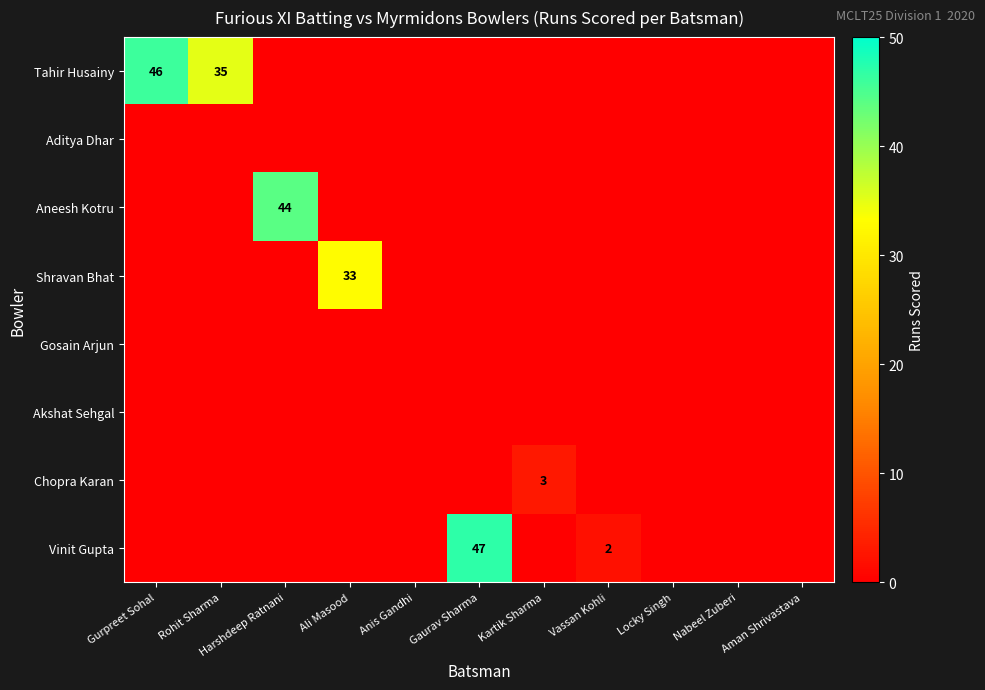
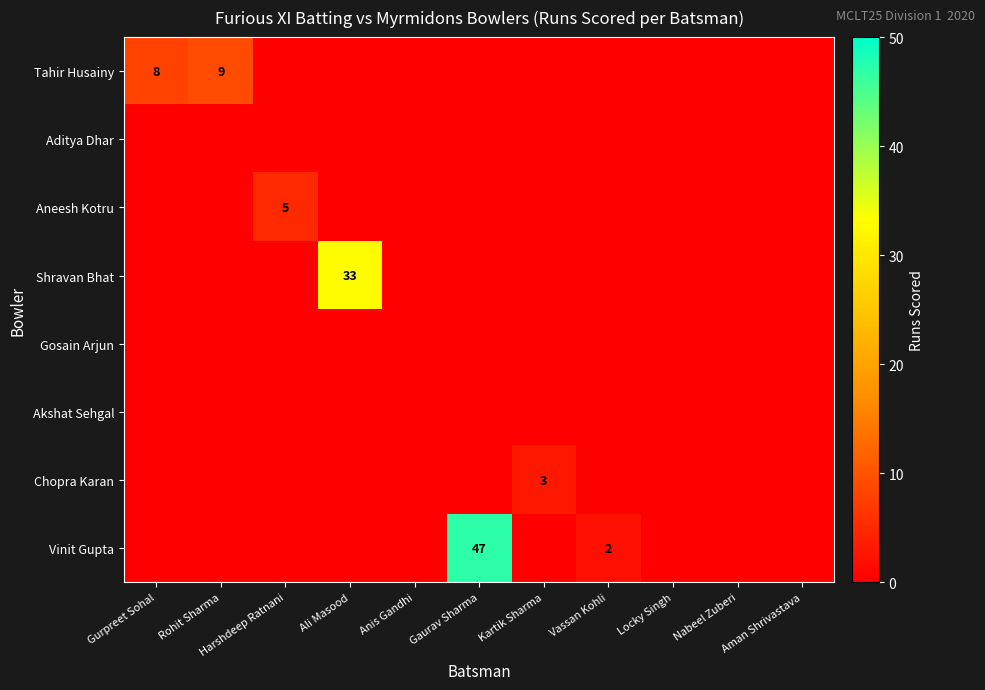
  {
    "Tahir Husainy": {
-     "Gurpreet Sohal": 46,
-     "Rohit Sharma": 35
+     "Gurpreet Sohal": 8,
+     "Rohit Sharma": 9
    },
    "Aneesh Kotru": {
-     "Harshdeep Ratnani": 44
+     "Harshdeep Ratnani": 5
    },
    "Shravan Bhat": {
      "Ali Masood": 33
    },
    "Chopra Karan": {
      "Kartik Sharma": 3
    },
    "Vinit Gupta": {
      "Gaurav Sharma": 47,
      "Vassan Kohli": 2
    }
  }
